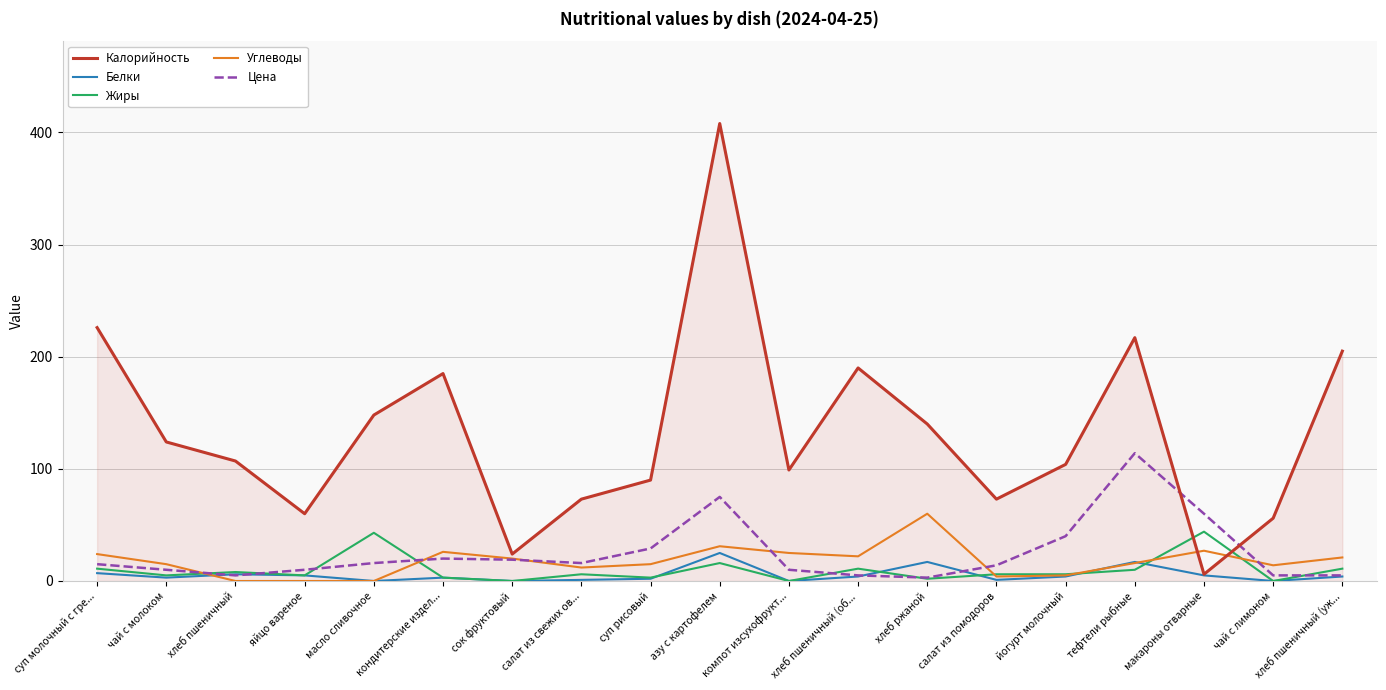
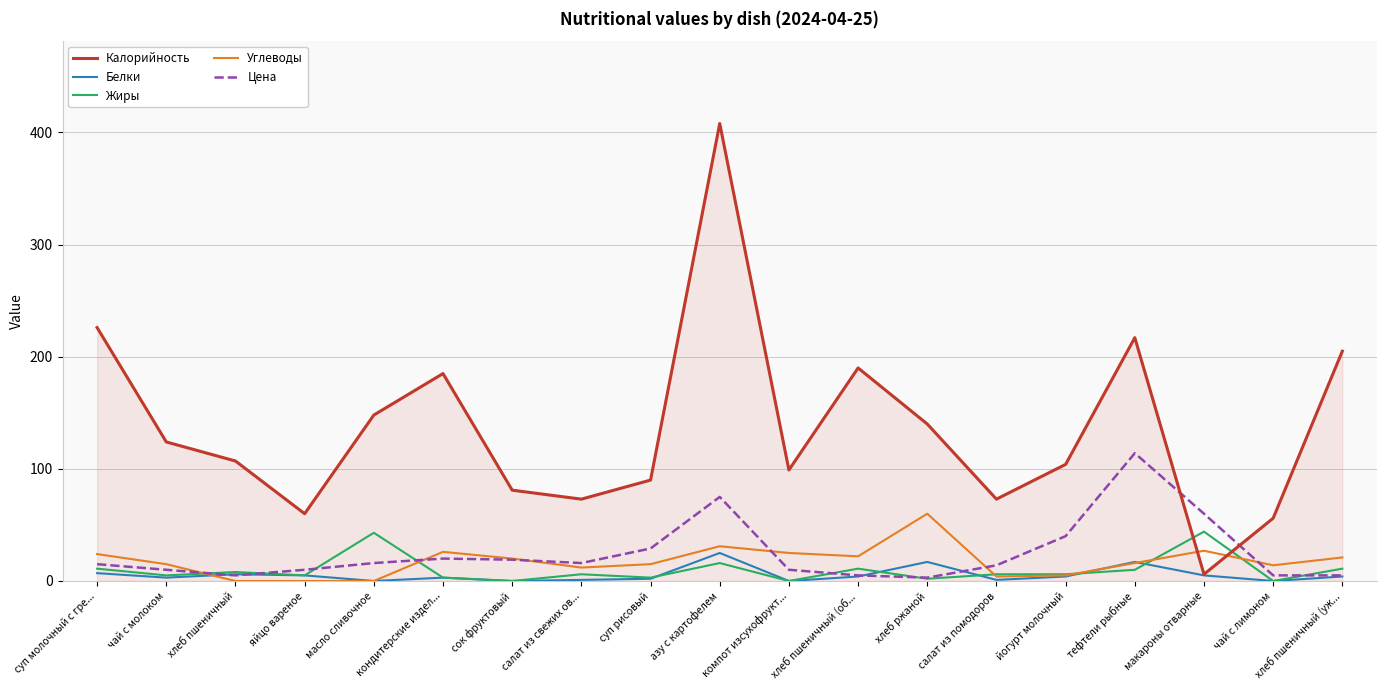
  {
    "Калорийность": {
      "суп молочный с гре...": 226,
      "чай с молоком": 124,
      "хлеб пшеничный": 107,
      "яйцо вареное": 60,
      "масло сливочное": 148,
      "кондитерские издел...": 185,
-     "сок фруктовый": 24,
+     "сок фруктовый": 81,
      "салат из свежих ов...": 73,
      "суп рисовый": 90,
      "азу с картофелем": 408,
      "компот изсухофрукт...": 99,
      "хлеб пшеничный (об...": 190,
      "хлеб ржаной": 140,
      "салат из помодоров": 73,
      "йогурт молочный": 104,
      "тефтели рыбные": 217,
      "чай с лимоном": 56,
      "хлеб пшеничный (уж...": 205
    },
    "Белки": {
      "суп молочный с гре...": 7,
      "салат из свежих ов...": 1,
      "азу с картофелем": 25,
      "хлеб ржаной": 17,
      "салат из помодоров": 1
    },
    "Жиры": {
      "суп молочный с гре...": 11,
      "масло сливочное": 43,
      "салат из свежих ов...": 6,
      "азу с картофелем": 16,
      "хлеб пшеничный (об...": 11,
      "тефтели рыбные": 10,
      "макароны отварные": 44,
      "хлеб пшеничный (уж...": 11
    },
    "Углеводы": {
      "суп молочный с гре...": 24,
      "чай с молоком": 15,
      "хлеб пшеничный": 0,
      "яйцо вареное": 0,
      "кондитерские издел...": 26,
      "салат из свежих ов...": 12,
      "суп рисовый": 15,
      "азу с картофелем": 31,
      "компот изсухофрукт...": 25,
      "хлеб пшеничный (об...": 22,
      "хлеб ржаной": 60,
      "макароны отварные": 27,
      "чай с лимоном": 14,
      "хлеб пшеничный (уж...": 21
    },
    "Цена": {
      "суп молочный с гре...": 15,
      "чай с молоком": 10,
      "яйцо вареное": 10,
      "масло сливочное": 16,
      "кондитерские издел...": 20,
      "салат из свежих ов...": 16,
      "суп рисовый": 29,
      "азу с картофелем": 75,
      "компот изсухофрукт...": 10,
      "салат из помодоров": 14,
      "йогурт молочный": 40,
      "тефтели рыбные": 114,
      "макароны отварные": 60,
      "чай с лимоном": 5
    }
  }
